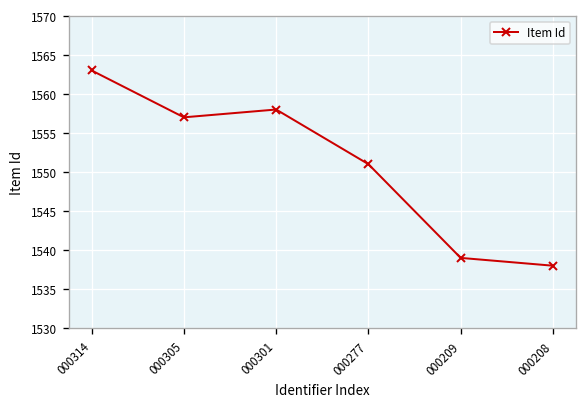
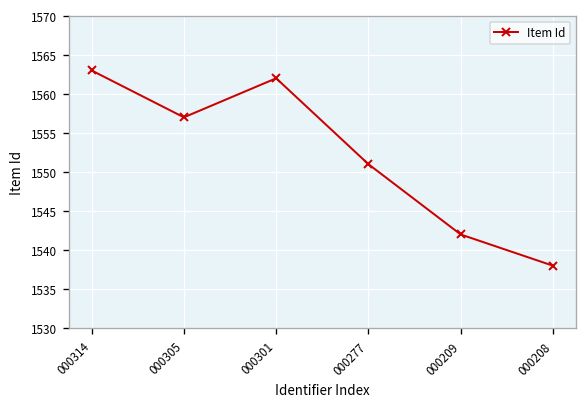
  {
    "000314": 1563,
    "000305": 1557,
-   "000301": 1558,
+   "000301": 1562,
    "000277": 1551,
-   "000209": 1539,
+   "000209": 1542,
    "000208": 1538
  }
